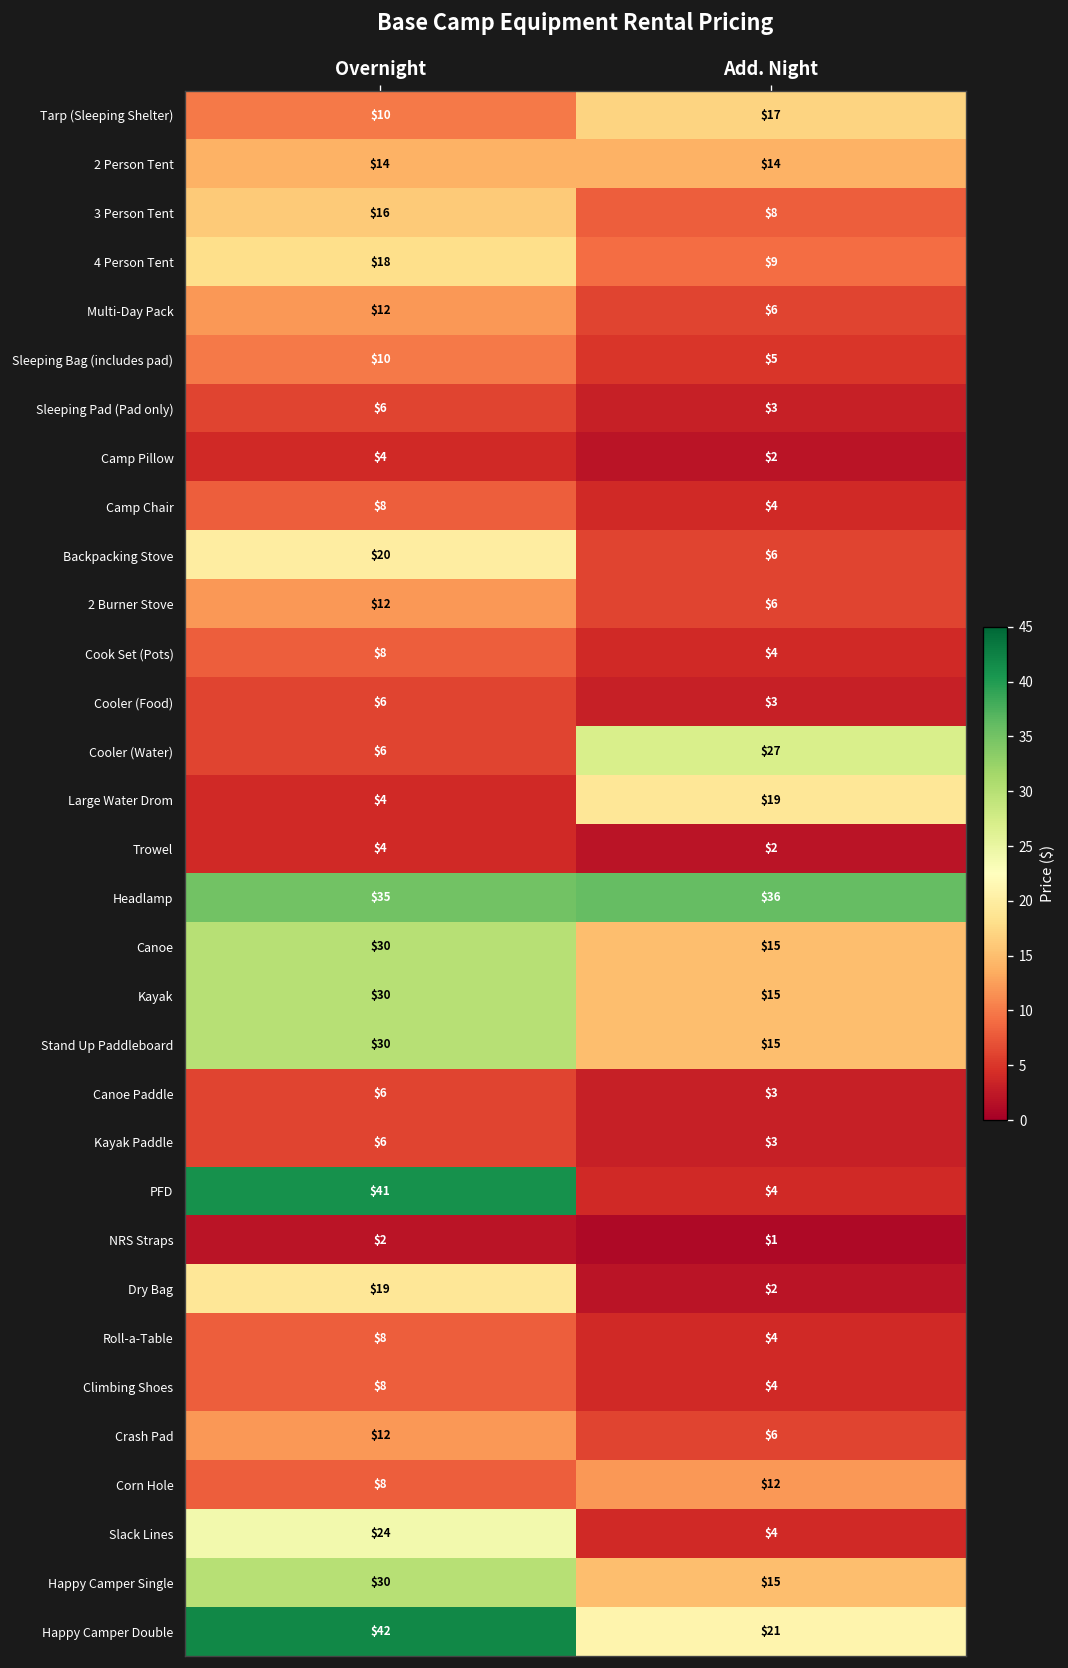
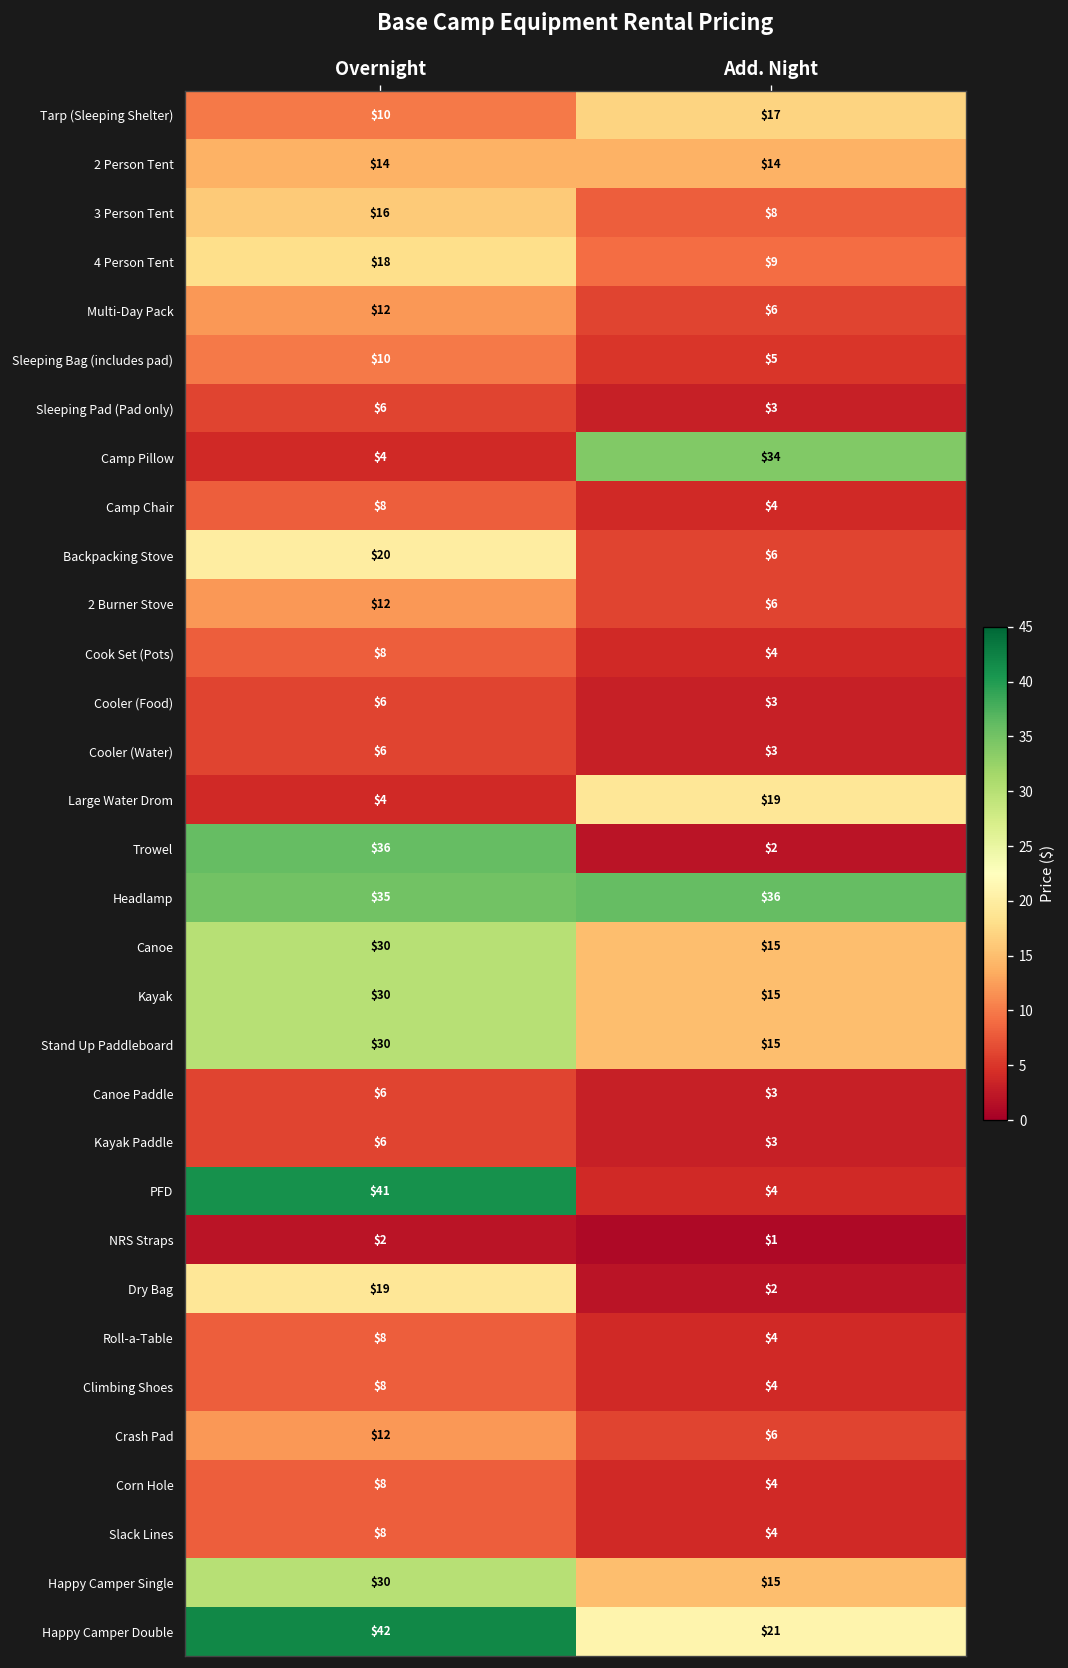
  {
    "Tarp (Sleeping Shelter)": {
      "Overnight": "$10",
      "Add. Night": "$17"
    },
    "2 Person Tent": {
      "Overnight": "$14",
      "Add. Night": "$14"
    },
    "3 Person Tent": {
      "Overnight": "$16",
      "Add. Night": "$8"
    },
    "4 Person Tent": {
      "Overnight": "$18",
      "Add. Night": "$9"
    },
    "Multi-Day Pack": {
      "Overnight": "$12",
      "Add. Night": "$6"
    },
    "Sleeping Bag (includes pad)": {
      "Overnight": "$10",
      "Add. Night": "$5"
    },
    "Sleeping Pad (Pad only)": {
      "Overnight": "$6",
      "Add. Night": "$3"
    },
    "Camp Pillow": {
      "Overnight": "$4",
-     "Add. Night": "$2"
+     "Add. Night": "$34"
    },
    "Camp Chair": {
      "Overnight": "$8",
      "Add. Night": "$4"
    },
    "Backpacking Stove": {
      "Overnight": "$20",
      "Add. Night": "$6"
    },
    "2 Burner Stove": {
      "Overnight": "$12",
      "Add. Night": "$6"
    },
    "Cook Set (Pots)": {
      "Overnight": "$8",
      "Add. Night": "$4"
    },
    "Cooler (Food)": {
      "Overnight": "$6",
      "Add. Night": "$3"
    },
    "Cooler (Water)": {
      "Overnight": "$6",
-     "Add. Night": "$27"
+     "Add. Night": "$3"
    },
    "Large Water Drom": {
      "Overnight": "$4",
      "Add. Night": "$19"
    },
    "Trowel": {
-     "Overnight": "$4",
+     "Overnight": "$36",
      "Add. Night": "$2"
    },
    "Headlamp": {
      "Overnight": "$35",
      "Add. Night": "$36"
    },
    "Canoe": {
      "Overnight": "$30",
      "Add. Night": "$15"
    },
    "Kayak": {
      "Overnight": "$30",
      "Add. Night": "$15"
    },
    "Stand Up Paddleboard": {
      "Overnight": "$30",
      "Add. Night": "$15"
    },
    "Canoe Paddle": {
      "Overnight": "$6",
      "Add. Night": "$3"
    },
    "Kayak Paddle": {
      "Overnight": "$6",
      "Add. Night": "$3"
    },
    "PFD": {
      "Overnight": "$41",
      "Add. Night": "$4"
    },
    "NRS Straps": {
      "Overnight": "$2",
      "Add. Night": "$1"
    },
    "Dry Bag": {
      "Overnight": "$19",
      "Add. Night": "$2"
    },
    "Roll-a-Table": {
      "Overnight": "$8",
      "Add. Night": "$4"
    },
    "Climbing Shoes": {
      "Overnight": "$8",
      "Add. Night": "$4"
    },
    "Crash Pad": {
      "Overnight": "$12",
      "Add. Night": "$6"
    },
    "Corn Hole": {
      "Overnight": "$8",
-     "Add. Night": "$12"
+     "Add. Night": "$4"
    },
    "Slack Lines": {
-     "Overnight": "$24",
+     "Overnight": "$8",
      "Add. Night": "$4"
    },
    "Happy Camper Single": {
      "Overnight": "$30",
      "Add. Night": "$15"
    },
    "Happy Camper Double": {
      "Overnight": "$42",
      "Add. Night": "$21"
    }
  }
